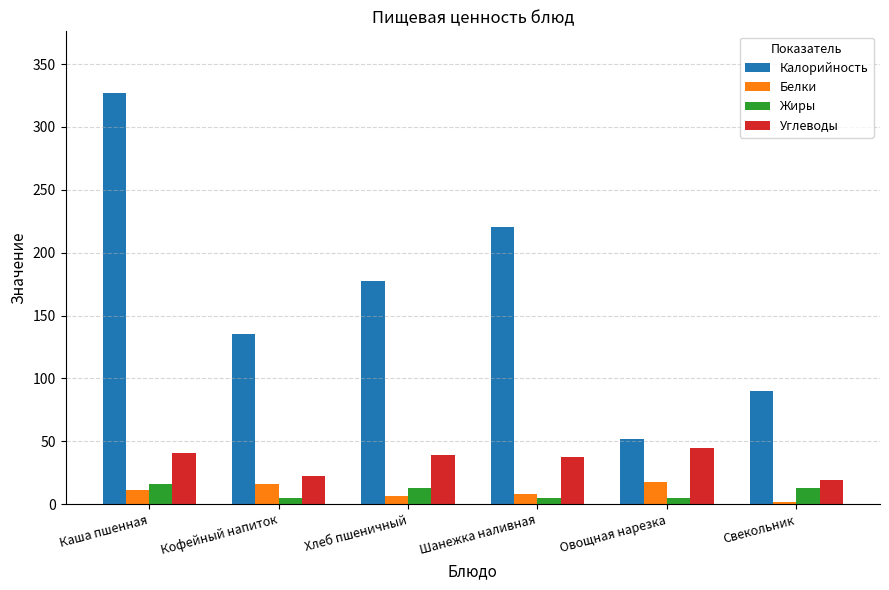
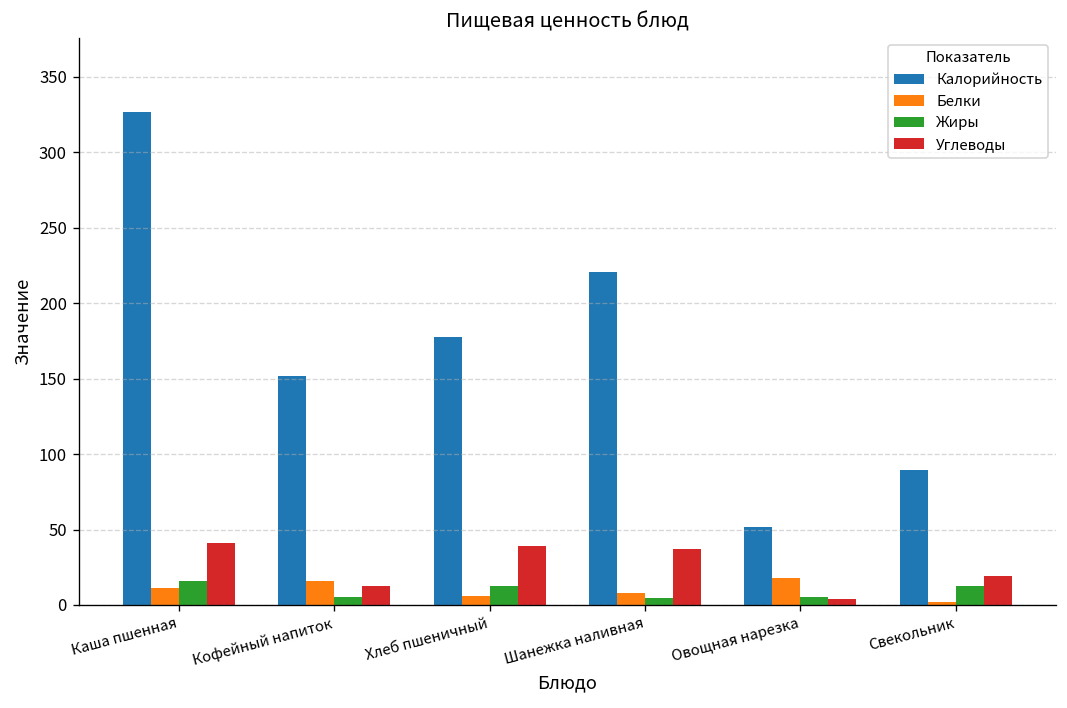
  {
    "Калорийность": {
      "Каша пшенная": 327,
-     "Кофейный напиток": 135,
+     "Кофейный напиток": 151,
      "Хлеб пшеничный": 178,
      "Шанежка наливная": 221,
      "Овощная нарезка": 52,
      "Свекольник": 90
    },
    "Белки": {
      "Каша пшенная": 11,
      "Кофейный напиток": 16,
      "Хлеб пшеничный": 6,
      "Шанежка наливная": 8,
      "Овощная нарезка": 18
    },
    "Жиры": {
      "Каша пшенная": 16,
      "Кофейный напиток": 5,
      "Хлеб пшеничный": 13,
      "Шанежка наливная": 5,
      "Овощная нарезка": 5,
      "Свекольник": 13
    },
    "Углеводы": {
      "Каша пшенная": 41,
-     "Кофейный напиток": 23,
+     "Кофейный напиток": 13,
      "Хлеб пшеничный": 39,
      "Шанежка наливная": 37,
-     "Овощная нарезка": 45,
+     "Овощная нарезка": 4,
      "Свекольник": 19
    }
  }
